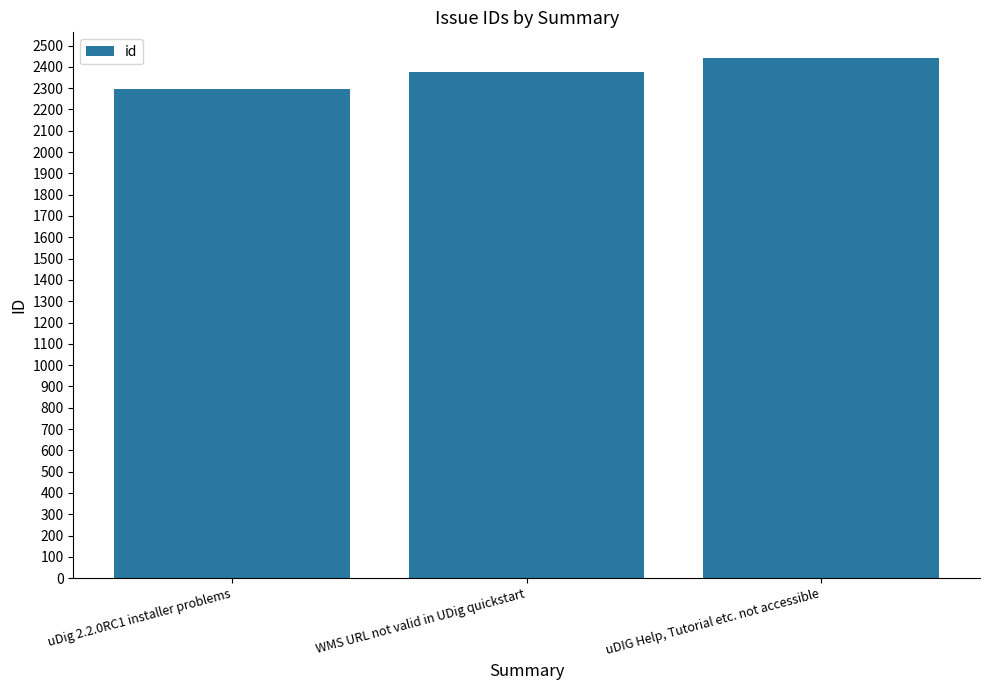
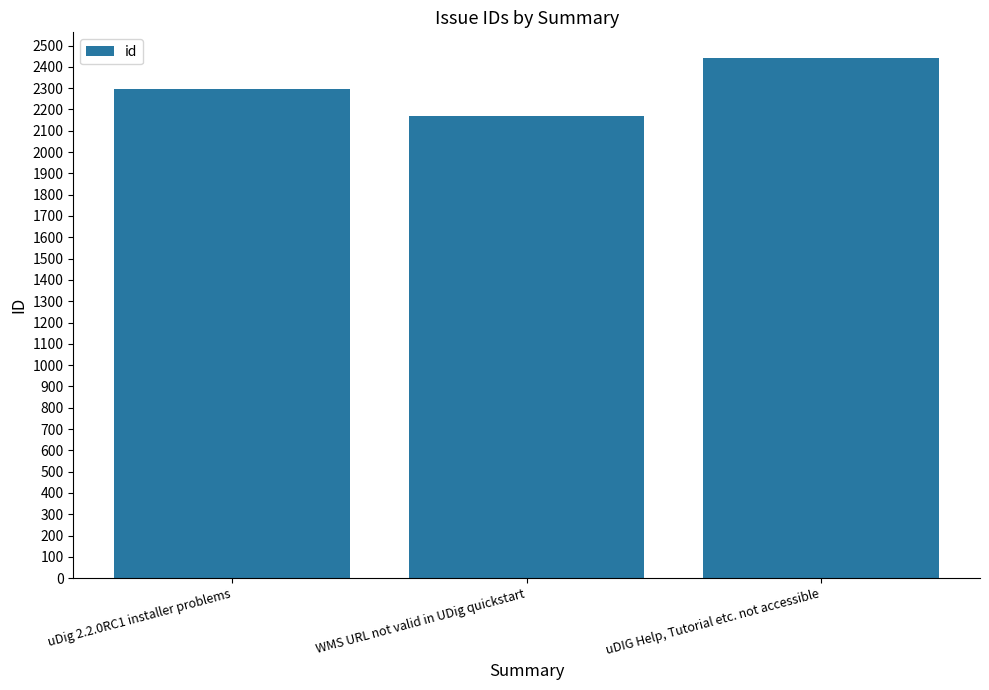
  {
    "uDig 2.2.0RC1 installer problems": 2300,
-   "WMS URL not valid in UDig quickstart": 2380,
+   "WMS URL not valid in UDig quickstart": 2170,
    "uDIG Help, Tutorial etc. not accessible": 2440
  }
